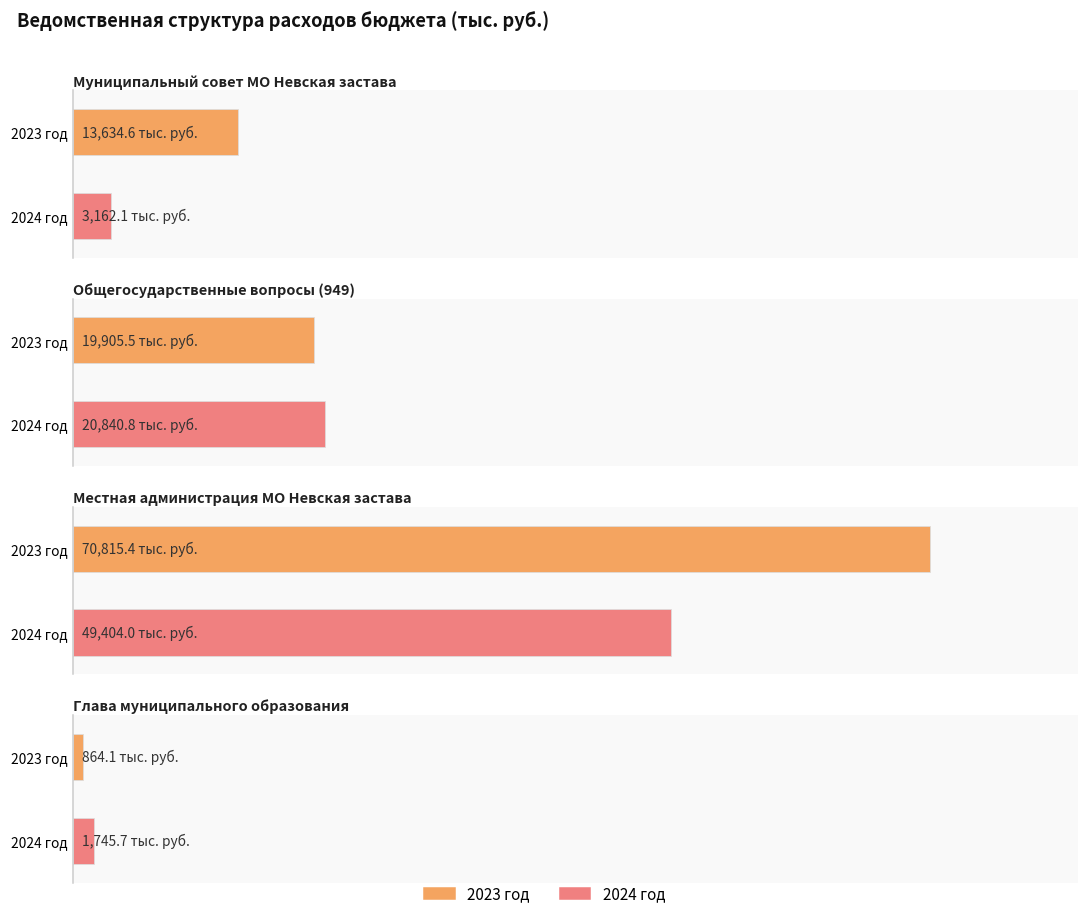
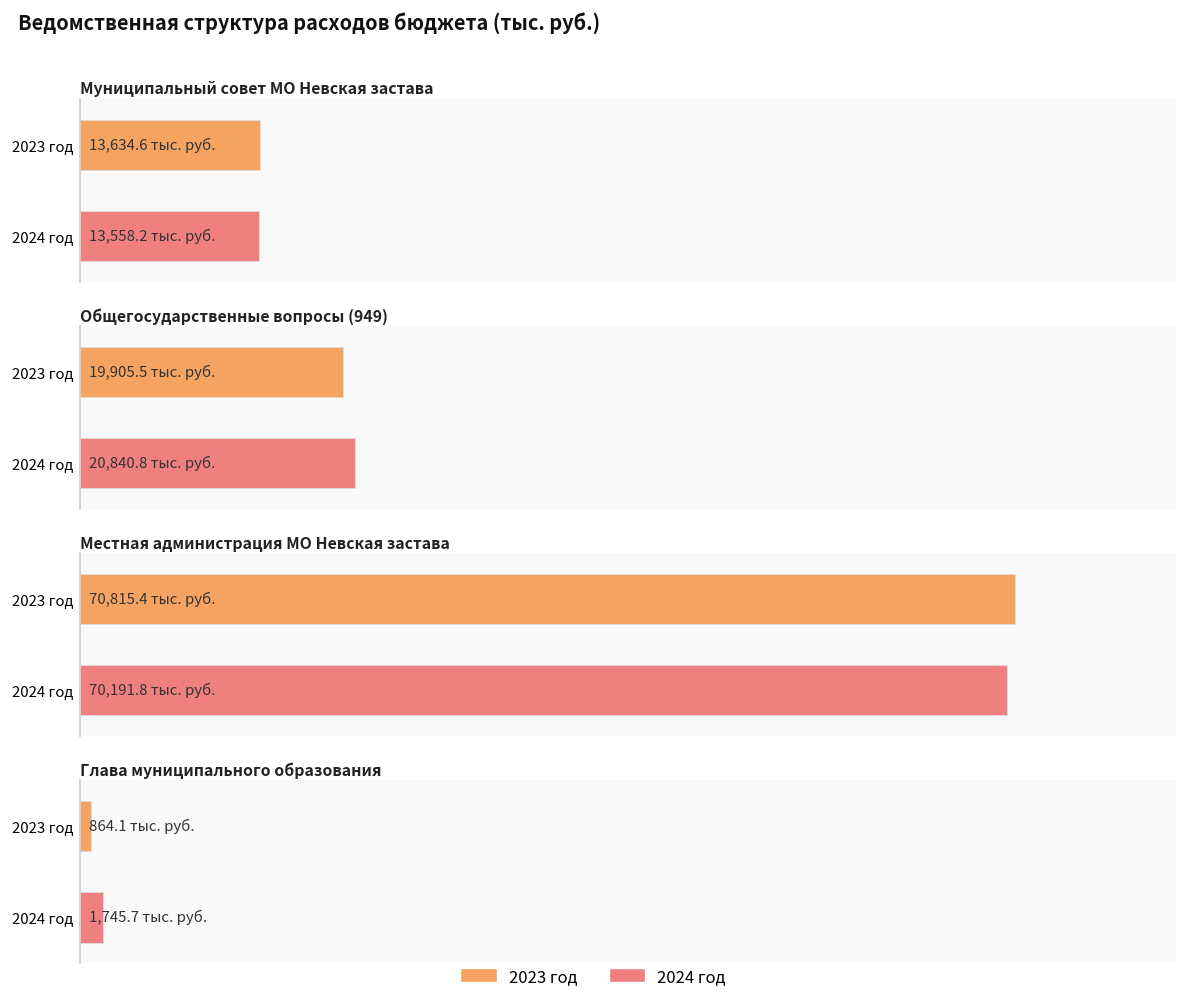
  {
    "Муниципальный совет МО Невская застава": {
      "2023 год": "13,634.6",
-     "2024 год": "3,162.1"
+     "2024 год": "13,558.2"
    },
    "Общегосударственные вопросы (949)": {
      "2023 год": "19,905.5",
      "2024 год": "20,840.8"
    },
    "Местная администрация МО Невская застава": {
      "2023 год": "70,815.4",
-     "2024 год": "49,404.0"
+     "2024 год": "70,191.8"
    },
    "Глава муниципального образования": {
      "2023 год": "864.1",
      "2024 год": "1,745.7"
    }
  }
